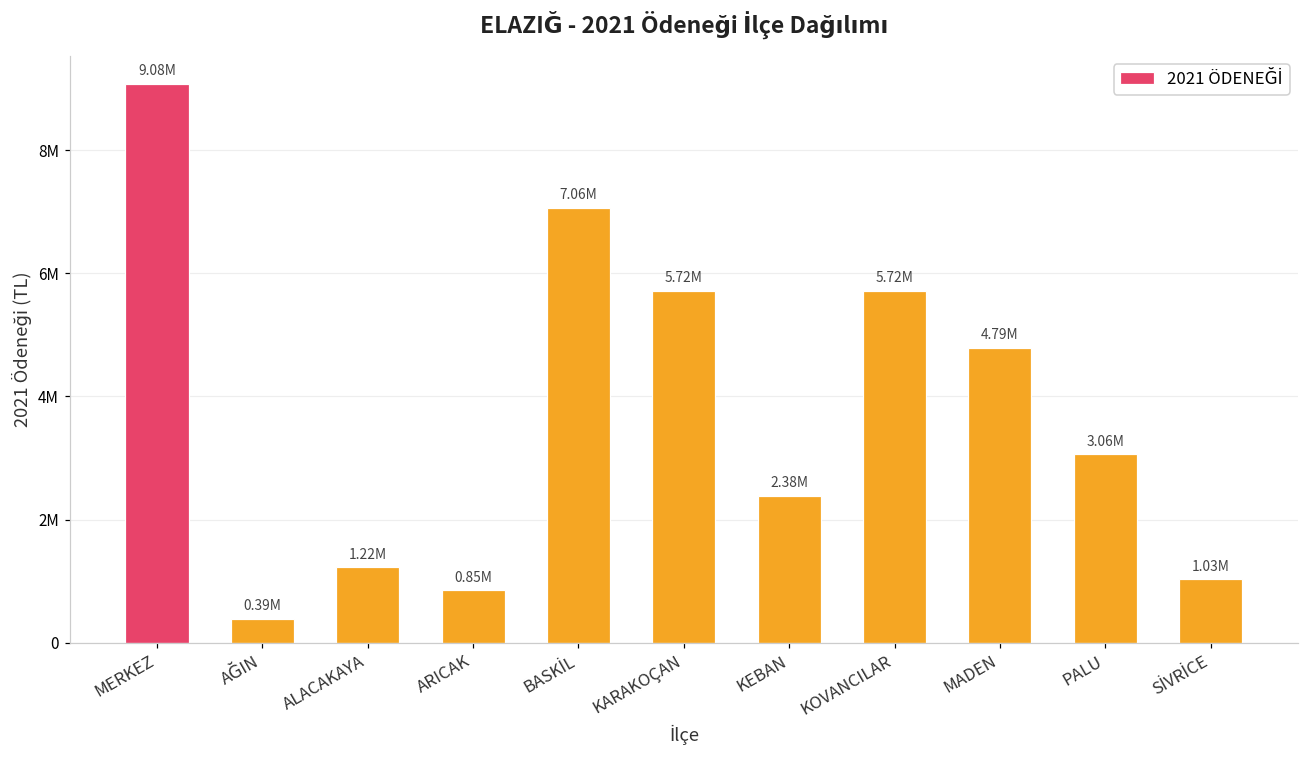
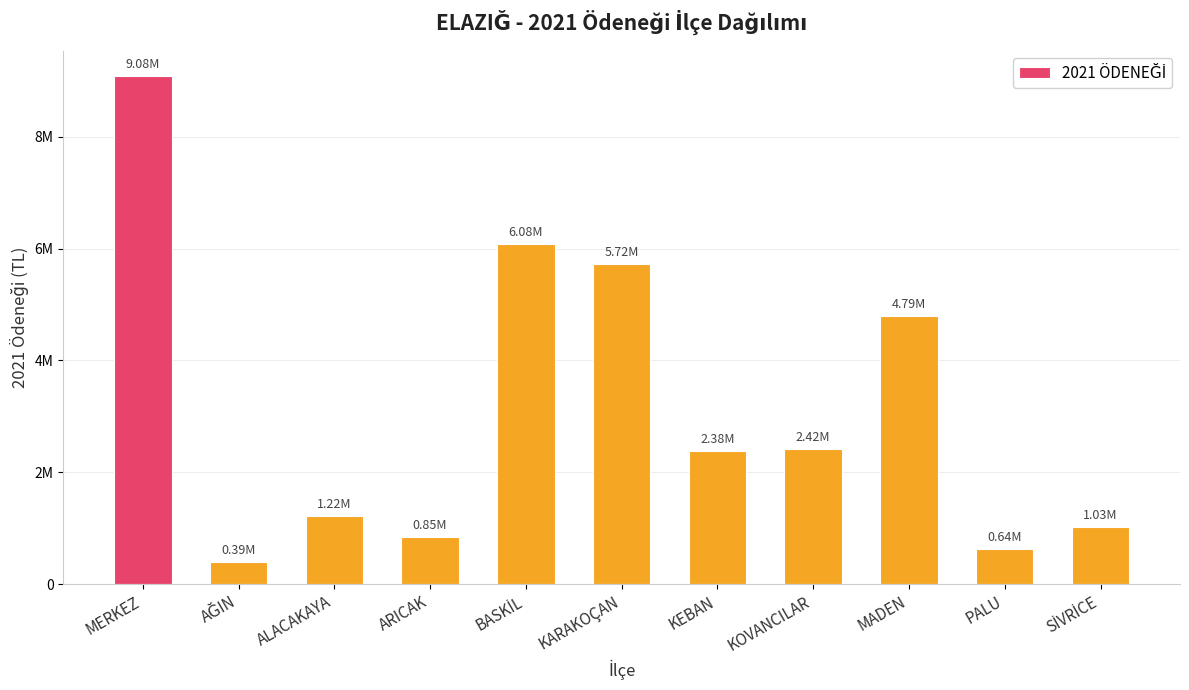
  {
    "MERKEZ": "9.08M",
    "AĞIN": "0.39M",
    "ALACAKAYA": "1.22M",
    "ARICAK": "0.85M",
-   "BASKİL": "7.06M",
+   "BASKİL": "6.08M",
    "KARAKOÇAN": "5.72M",
    "KEBAN": "2.38M",
-   "KOVANCILAR": "5.72M",
+   "KOVANCILAR": "2.42M",
    "MADEN": "4.79M",
-   "PALU": "3.06M",
+   "PALU": "0.64M",
    "SİVRİCE": "1.03M"
  }
